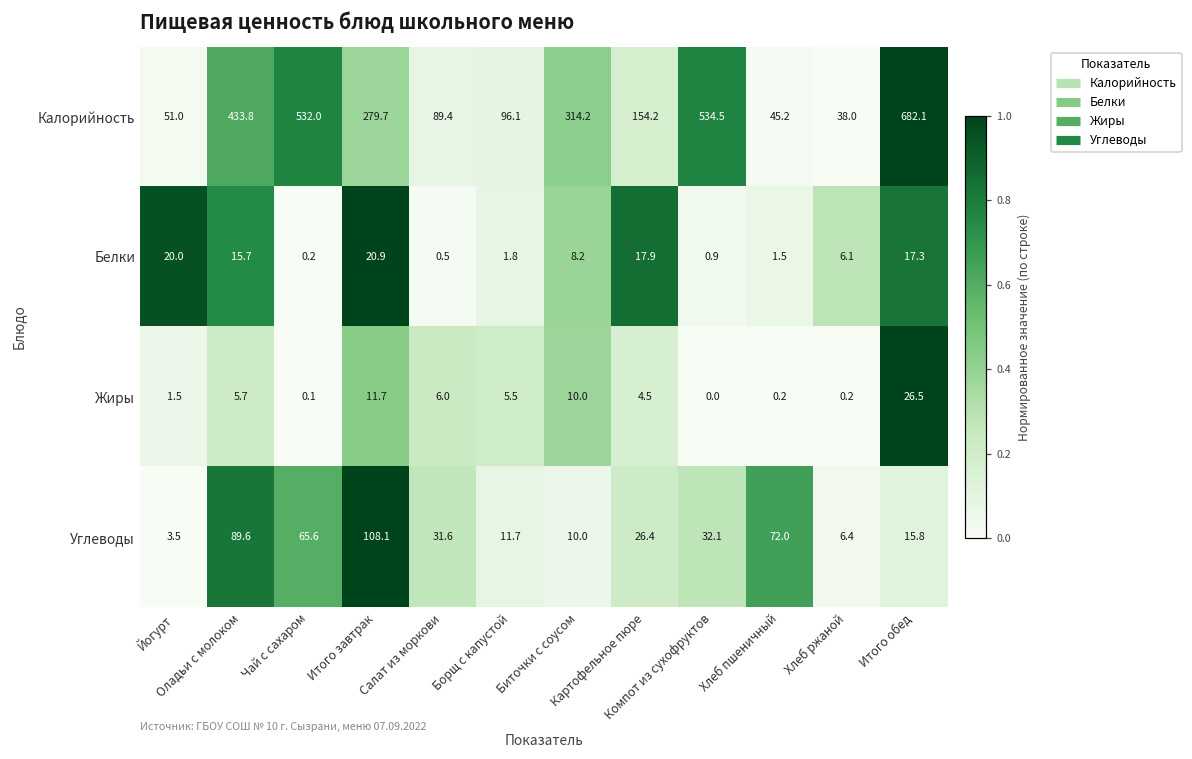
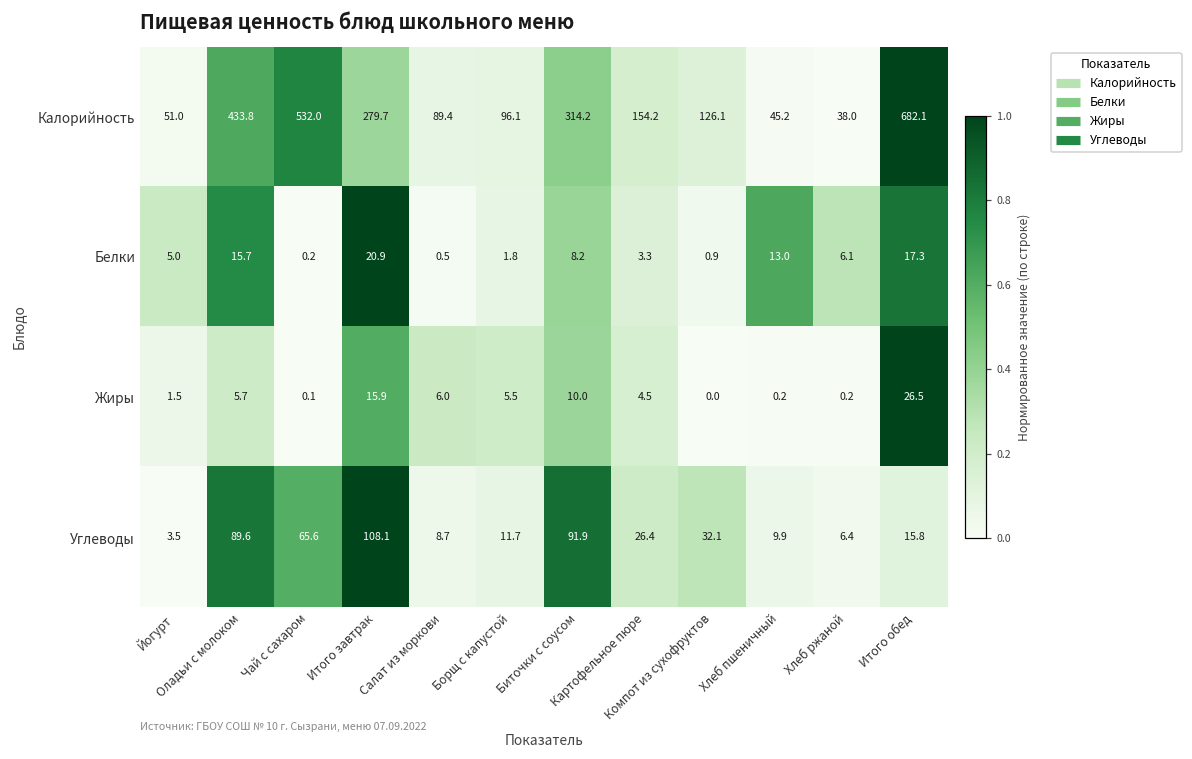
  {
    "Калорийность": {
      "Йогурт": 51.0,
      "Оладьи с молоком": 433.8,
      "Чай с сахаром": 532.0,
      "Итого завтрак": 279.7,
      "Салат из моркови": 89.4,
      "Борщ с капустой": 96.1,
      "Биточки с соусом": 314.2,
      "Картофельное пюре": 154.2,
-     "Компот из сухофруктов": 534.5,
+     "Компот из сухофруктов": 126.1,
      "Хлеб пшеничный": 45.2,
      "Хлеб ржаной": 38.0,
      "Итого обед": 682.1
    },
    "Белки": {
-     "Йогурт": 20.0,
+     "Йогурт": 5.0,
      "Оладьи с молоком": 15.7,
      "Чай с сахаром": 0.2,
      "Итого завтрак": 20.9,
      "Салат из моркови": 0.5,
      "Борщ с капустой": 1.8,
      "Биточки с соусом": 8.2,
-     "Картофельное пюре": 17.9,
+     "Картофельное пюре": 3.3,
      "Компот из сухофруктов": 0.9,
-     "Хлеб пшеничный": 1.5,
+     "Хлеб пшеничный": 13.0,
      "Хлеб ржаной": 6.1,
      "Итого обед": 17.3
    },
    "Жиры": {
      "Йогурт": 1.5,
      "Оладьи с молоком": 5.7,
      "Чай с сахаром": 0.1,
-     "Итого завтрак": 11.7,
+     "Итого завтрак": 15.9,
      "Салат из моркови": 6.0,
      "Борщ с капустой": 5.5,
      "Биточки с соусом": 10.0,
      "Картофельное пюре": 4.5,
      "Компот из сухофруктов": 0.0,
      "Хлеб пшеничный": 0.2,
      "Хлеб ржаной": 0.2,
      "Итого обед": 26.5
    },
    "Углеводы": {
      "Йогурт": 3.5,
      "Оладьи с молоком": 89.6,
      "Чай с сахаром": 65.6,
      "Итого завтрак": 108.1,
-     "Салат из моркови": 31.6,
+     "Салат из моркови": 8.7,
      "Борщ с капустой": 11.7,
-     "Биточки с соусом": 10.0,
+     "Биточки с соусом": 91.9,
      "Картофельное пюре": 26.4,
      "Компот из сухофруктов": 32.1,
-     "Хлеб пшеничный": 72.0,
+     "Хлеб пшеничный": 9.9,
      "Хлеб ржаной": 6.4,
      "Итого обед": 15.8
    }
  }
